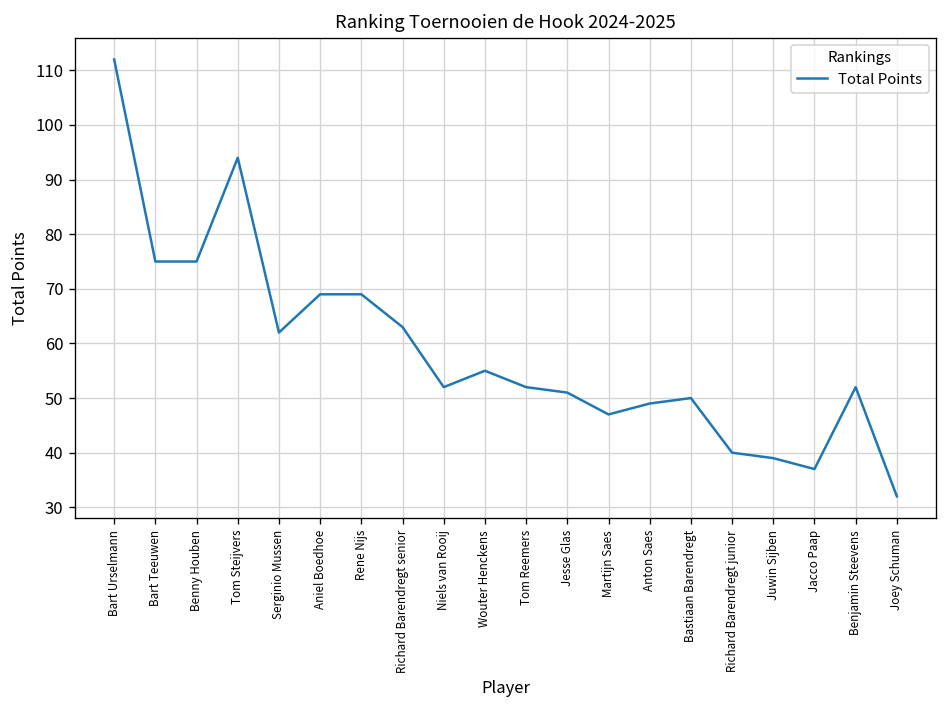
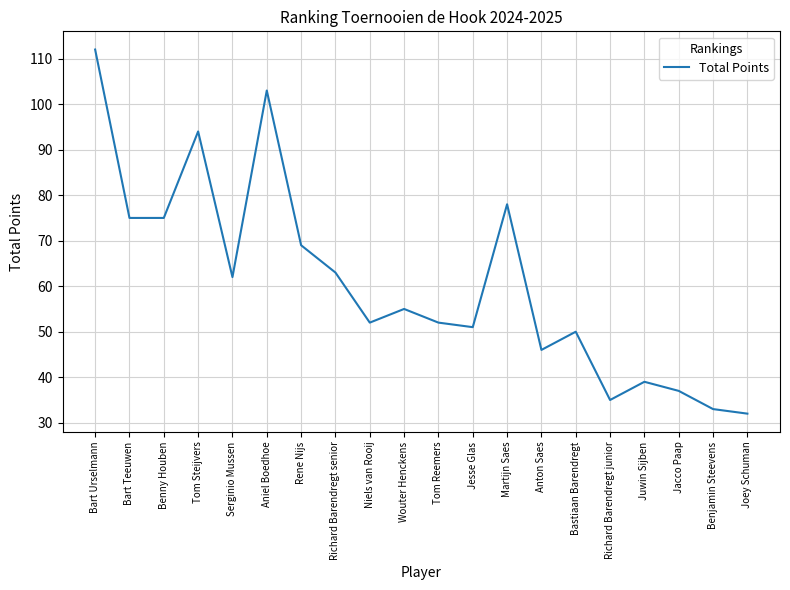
  {
    "Bart Urselmann": 112,
    "Bart Teeuwen": 75,
    "Benny Houben": 75,
    "Tom Steijvers": 94,
    "Serginio Mussen": 62,
-   "Aniel Boedhoe": 69,
+   "Aniel Boedhoe": 103,
    "Rene Nijs": 69,
    "Richard Barendregt senior": 63,
    "Niels van Rooij": 52,
    "Wouter Henckens": 55,
    "Tom Reemers": 52,
    "Jesse Glas": 51,
-   "Martijn Saes": 47,
-   "Anton Saes": 49,
+   "Martijn Saes": 78,
+   "Anton Saes": 46,
    "Bastiaan Barendregt": 50,
-   "Richard Barendregt junior": 40,
+   "Richard Barendregt junior": 35,
    "Juwin Sijben": 39,
    "Jacco Paap": 37,
-   "Benjamin Steevens": 52,
+   "Benjamin Steevens": 33,
    "Joey Schuman": 32
  }
